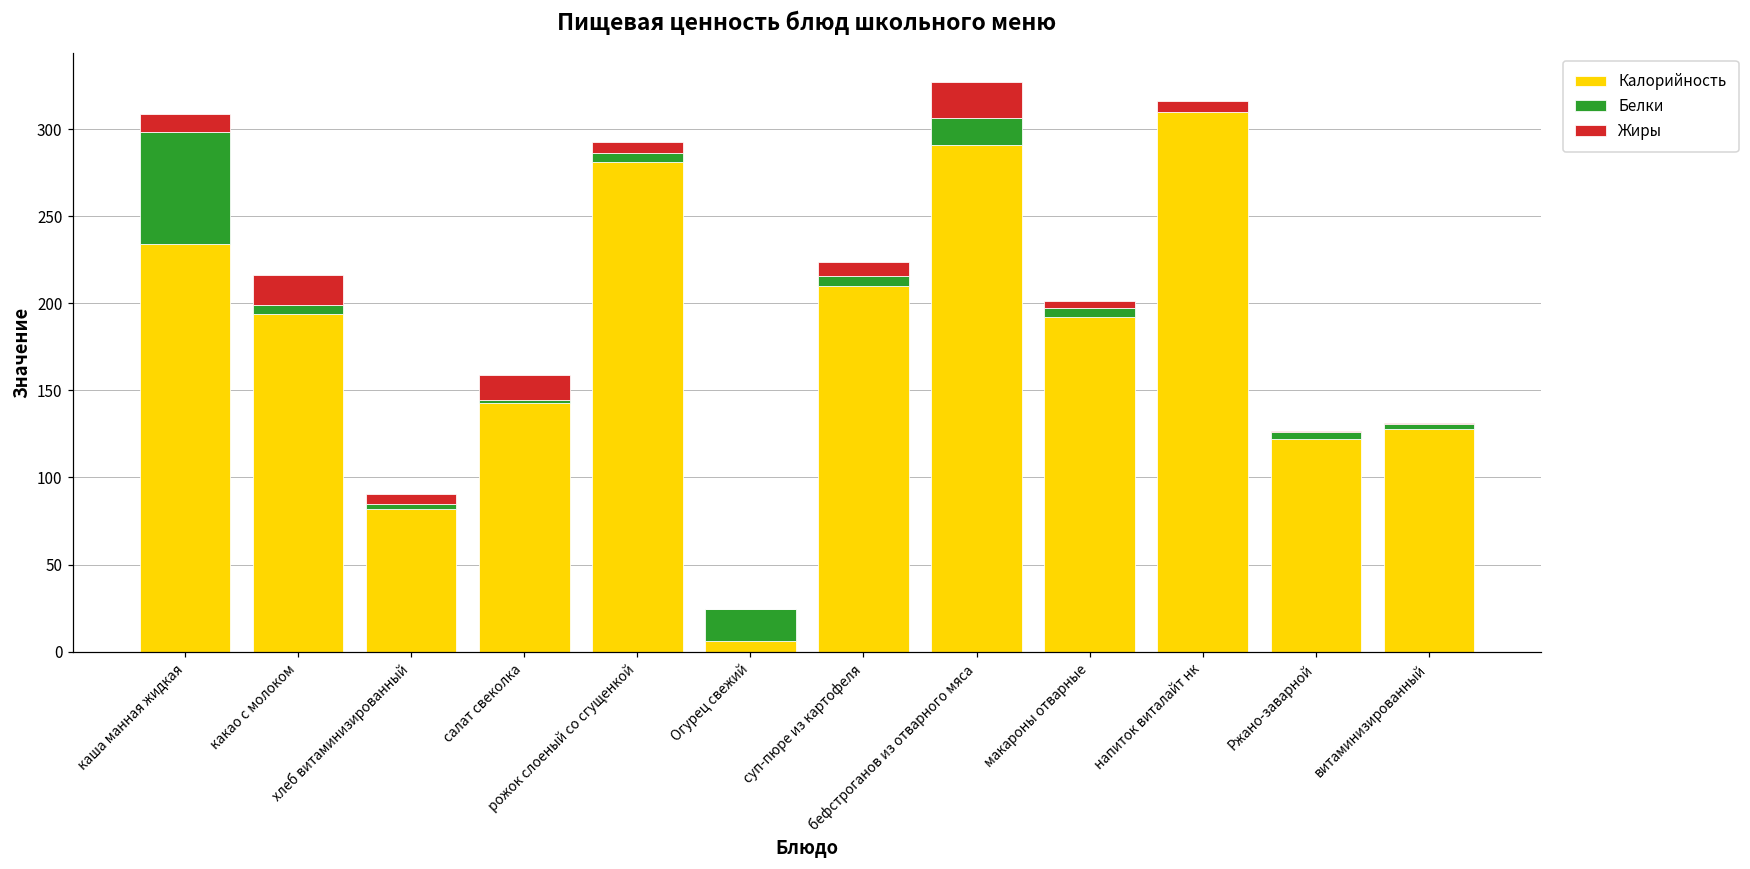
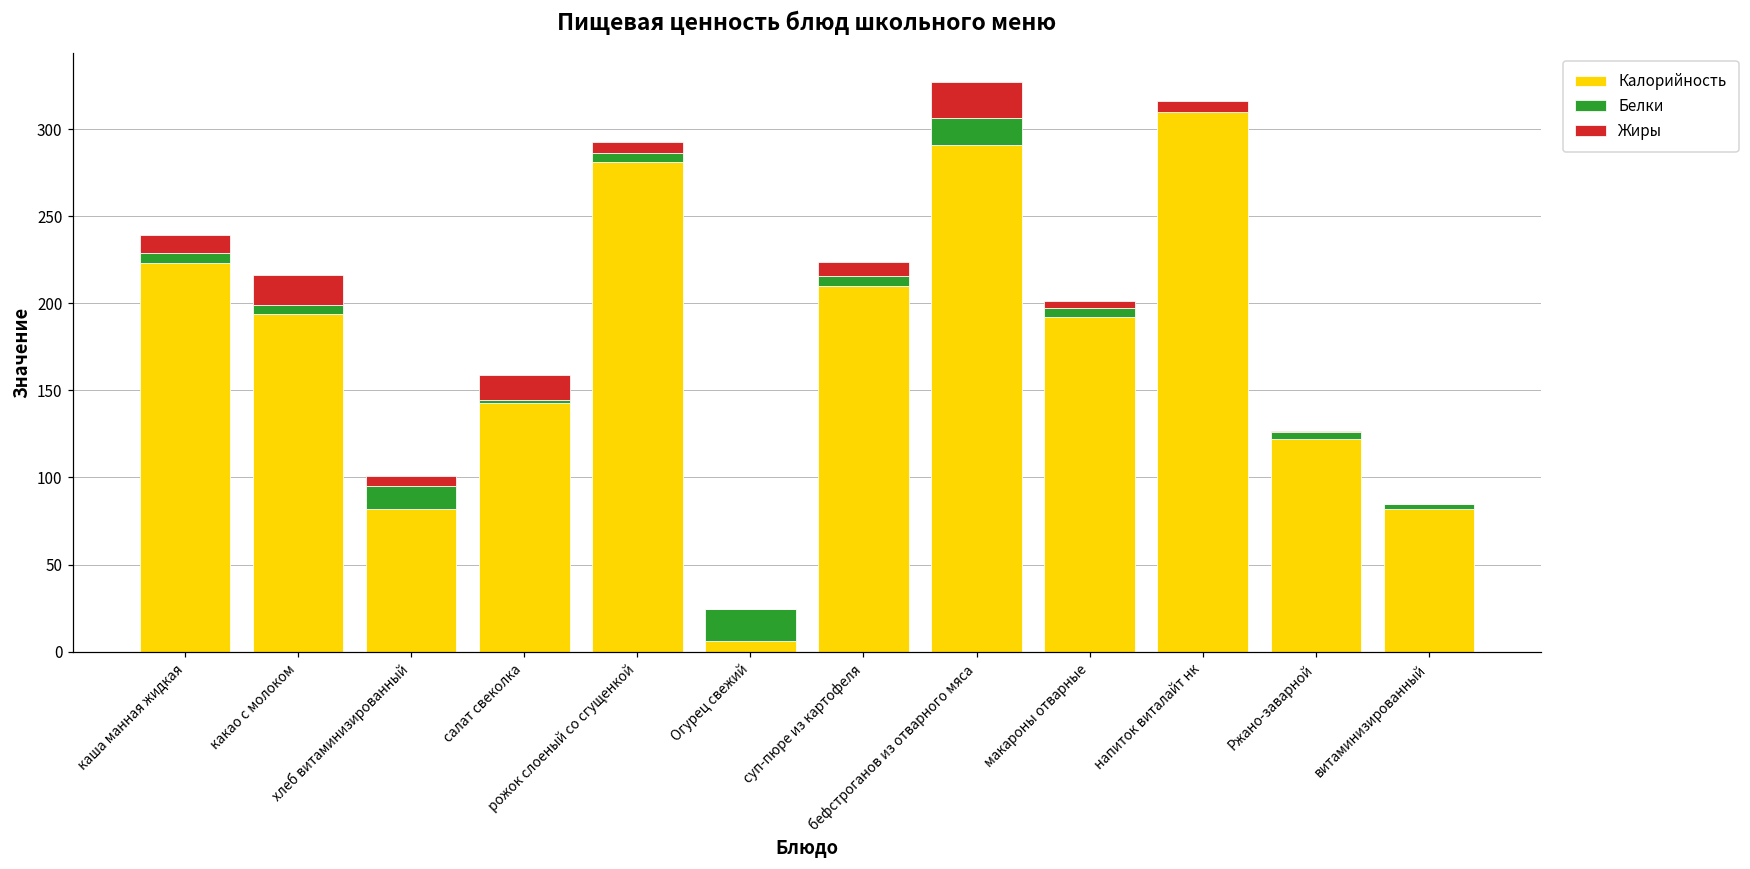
  {
    "Калорийность": {
-     "каша манная жидкая": 234,
+     "каша манная жидкая": 223,
      "какао с молоком": 194,
      "хлеб витаминизированный": 82,
      "салат свеколка": 143,
      "рожок слоеный со сгущенкой": 281,
      "Огурец свежий": 6,
      "суп-пюре из картофеля": 210,
      "бефстроганов из отварного мяса": 291,
      "макароны отварные": 192,
      "напиток виталайт нк": 310,
      "Ржано-заварной": 122,
-     "витаминизированный": 128
+     "витаминизированный": 82
    },
    "Белки": {
-     "каша манная жидкая": 65,
+     "каша манная жидкая": 6,
      "какао с молоком": 5,
-     "хлеб витаминизированный": 3,
+     "хлеб витаминизированный": 13,
      "рожок слоеный со сгущенкой": 5,
      "Огурец свежий": 19,
      "суп-пюре из картофеля": 6,
      "бефстроганов из отварного мяса": 15,
      "макароны отварные": 5,
      "напиток виталайт нк": 0,
      "Ржано-заварной": 4,
      "витаминизированный": 3
    },
    "Жиры": {
      "каша манная жидкая": 10,
      "какао с молоком": 17,
      "хлеб витаминизированный": 6,
      "салат свеколка": 14,
      "рожок слоеный со сгущенкой": 6,
      "Огурец свежий": 0,
      "суп-пюре из картофеля": 8,
      "бефстроганов из отварного мяса": 21,
      "макароны отварные": 4,
      "напиток виталайт нк": 6
    }
  }
